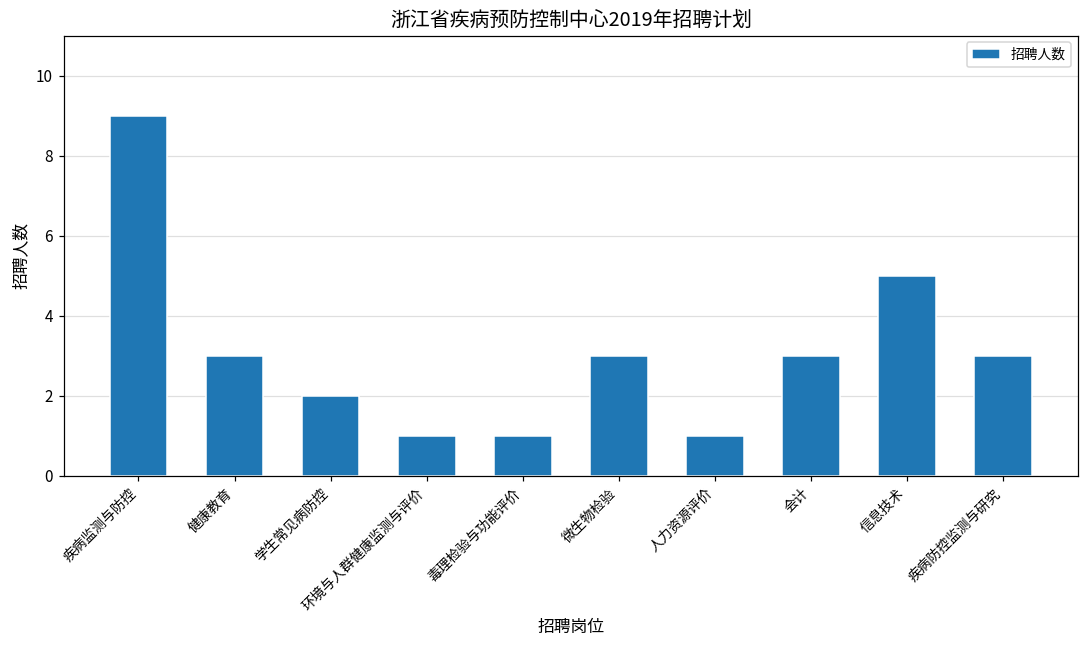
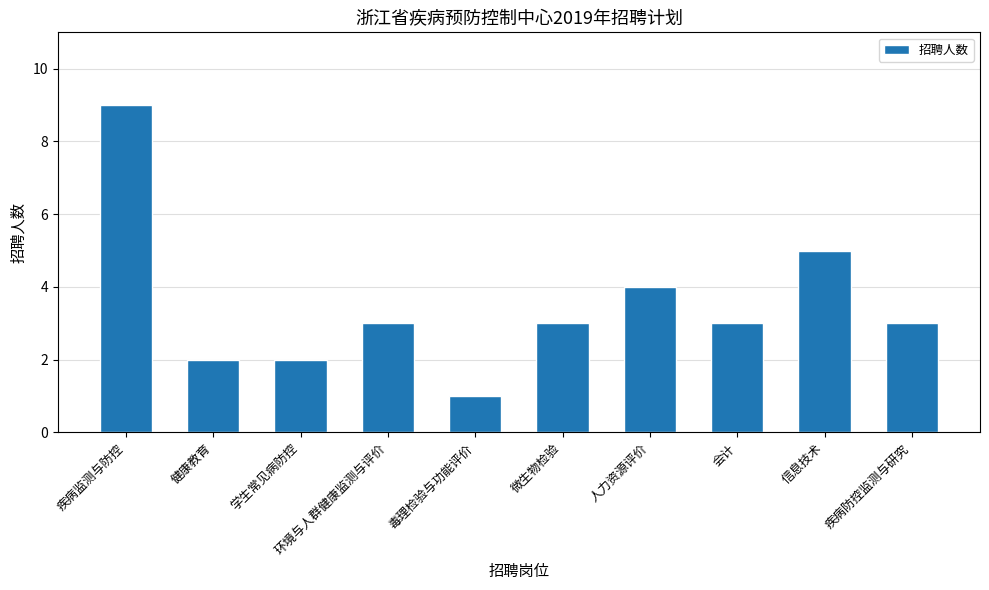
  {
    "疾病监测与防控": 9,
-   "健康教育": 3,
+   "健康教育": 2,
    "学生常见病防控": 2,
-   "环境与人群健康监测与评价": 1,
+   "环境与人群健康监测与评价": 3,
    "毒理检验与功能评价": 1,
    "微生物检验": 3,
-   "人力资源评价": 1,
+   "人力资源评价": 4,
    "会计": 3,
    "信息技术": 5,
    "疾病防控监测与研究": 3
  }
